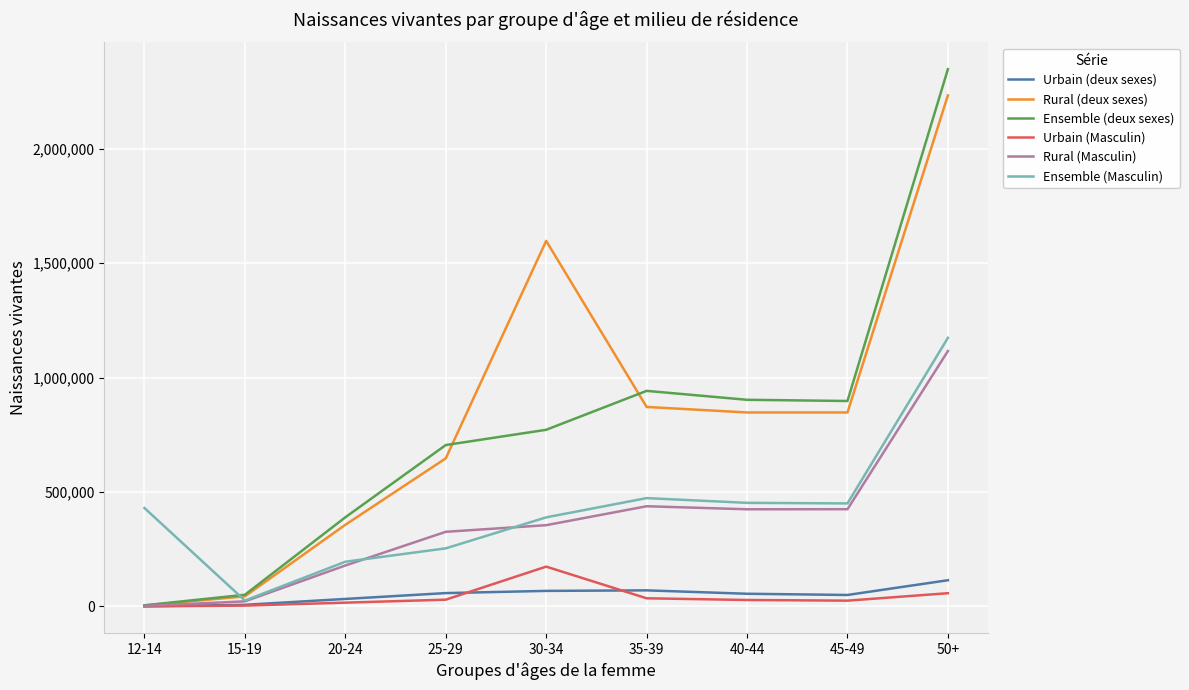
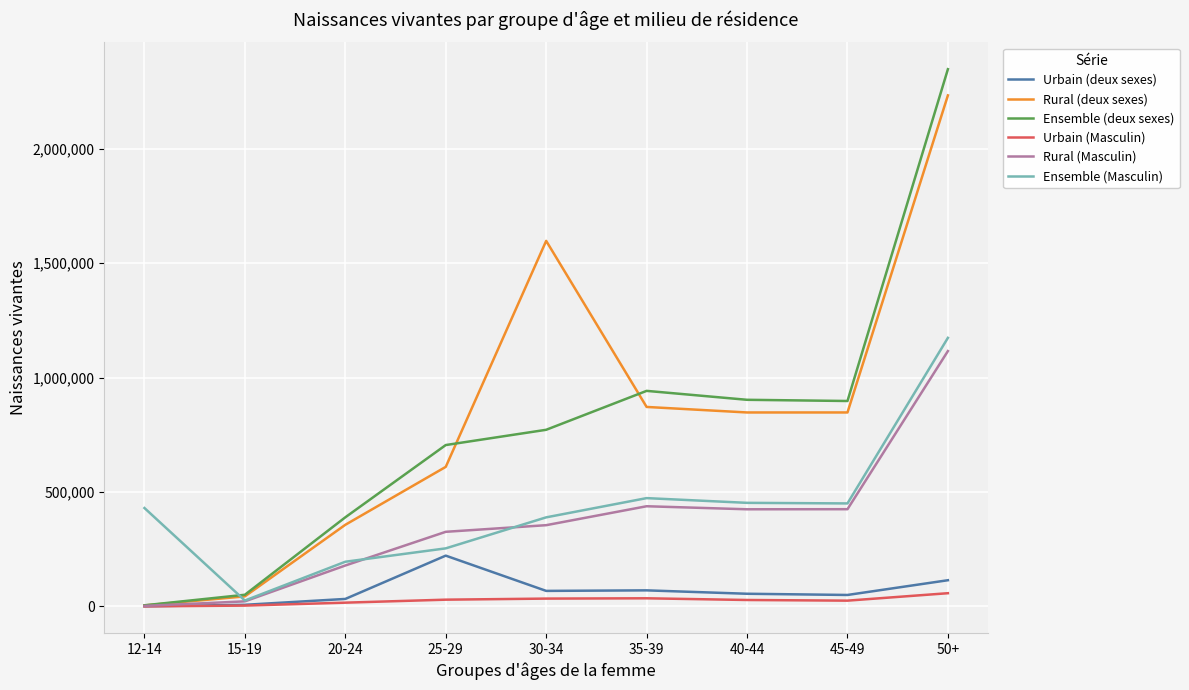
  {
    "Urbain (deux sexes)": {
      "20-24": "30,000",
-     "25-29": "60,000",
+     "25-29": "220,000",
      "30-34": "70,000",
      "35-39": "70,000",
      "40-44": "60,000",
      "45-49": "50,000",
      "50+": "110,000"
    },
    "Rural (deux sexes)": {
      "20-24": "360,000",
-     "25-29": "650,000",
+     "25-29": "610,000",
      "30-34": "1,600,000",
      "35-39": "870,000",
      "40-44": "850,000",
      "45-49": "850,000",
      "50+": "2,230,000"
    },
    "Ensemble (deux sexes)": {
      "20-24": "390,000",
      "25-29": "710,000",
      "30-34": "770,000",
      "35-39": "940,000",
      "40-44": "900,000",
      "45-49": "900,000",
      "50+": "2,350,000"
    },
    "Urbain (Masculin)": {
      "20-24": "20,000",
      "25-29": "30,000",
-     "30-34": "170,000",
+     "30-34": "30,000",
      "35-39": "40,000",
      "40-44": "30,000",
      "45-49": "30,000",
      "50+": "60,000"
    },
    "Rural (Masculin)": {
      "20-24": "180,000",
      "25-29": "330,000",
      "30-34": "360,000",
      "35-39": "440,000",
      "40-44": "420,000",
      "45-49": "420,000",
      "50+": "1,120,000"
    },
    "Ensemble (Masculin)": {
      "12-14": "430,000",
      "20-24": "200,000",
      "25-29": "250,000",
      "30-34": "390,000",
      "35-39": "470,000",
      "40-44": "450,000",
      "45-49": "450,000",
      "50+": "1,170,000"
    }
  }
